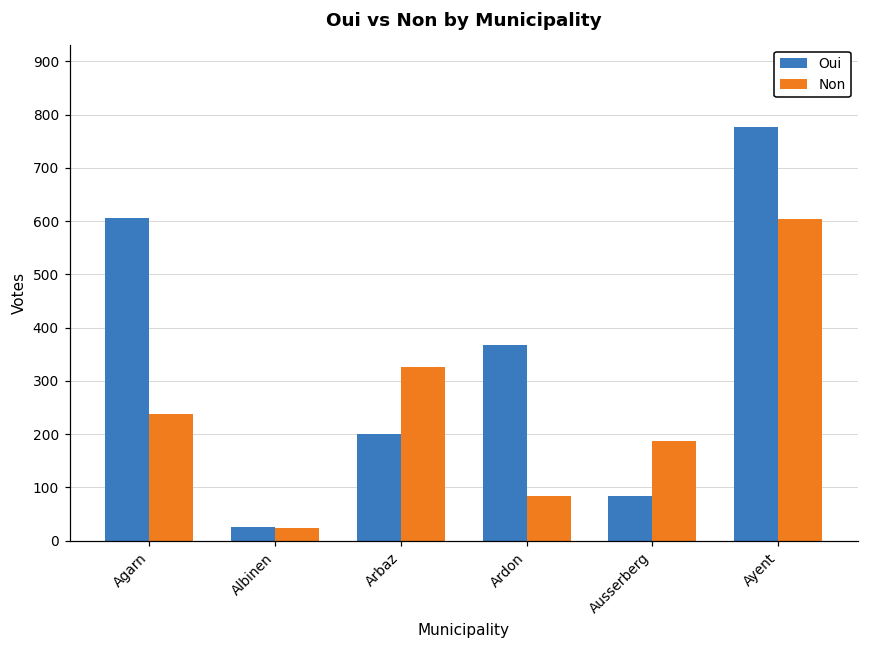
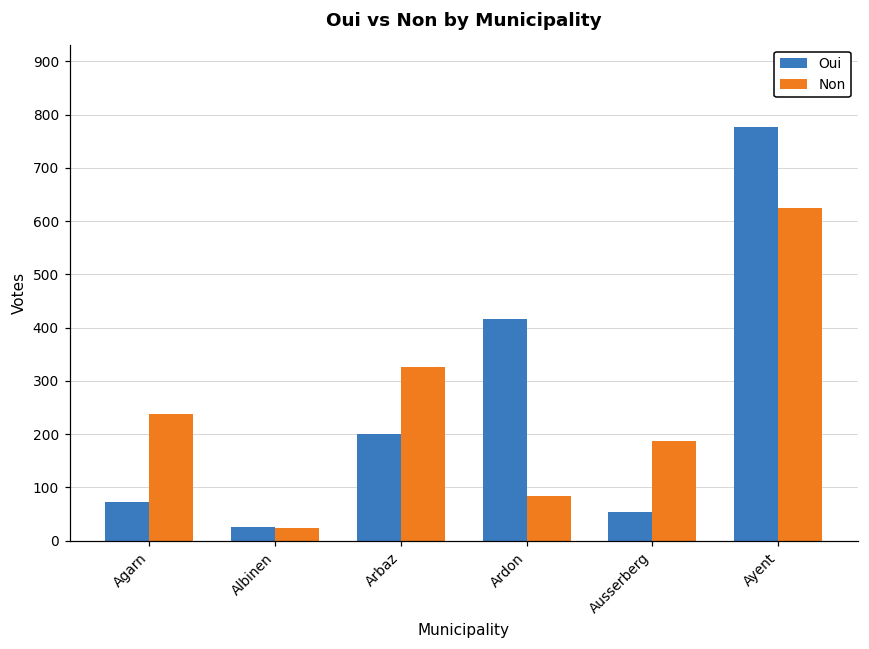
  {
    "Oui": {
-     "Agarn": 610,
+     "Agarn": 70,
      "Albinen": 30,
      "Arbaz": 200,
-     "Ardon": 370,
-     "Ausserberg": 80,
+     "Ardon": 420,
+     "Ausserberg": 50,
      "Ayent": 780
    },
    "Non": {
      "Agarn": 240,
      "Albinen": 20,
      "Arbaz": 330,
      "Ardon": 80,
      "Ausserberg": 190,
-     "Ayent": 600
+     "Ayent": 620
    }
  }
